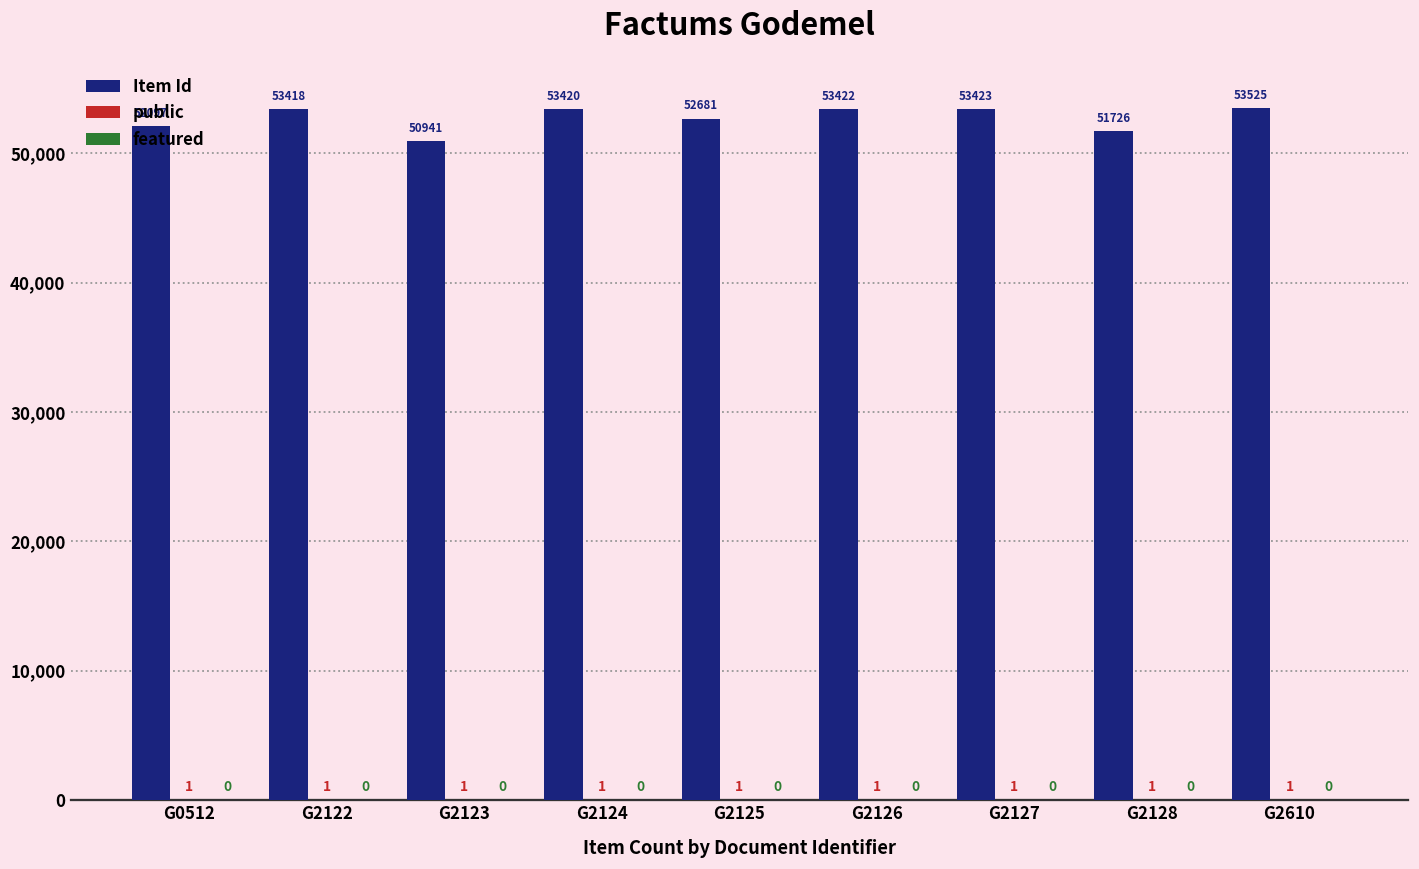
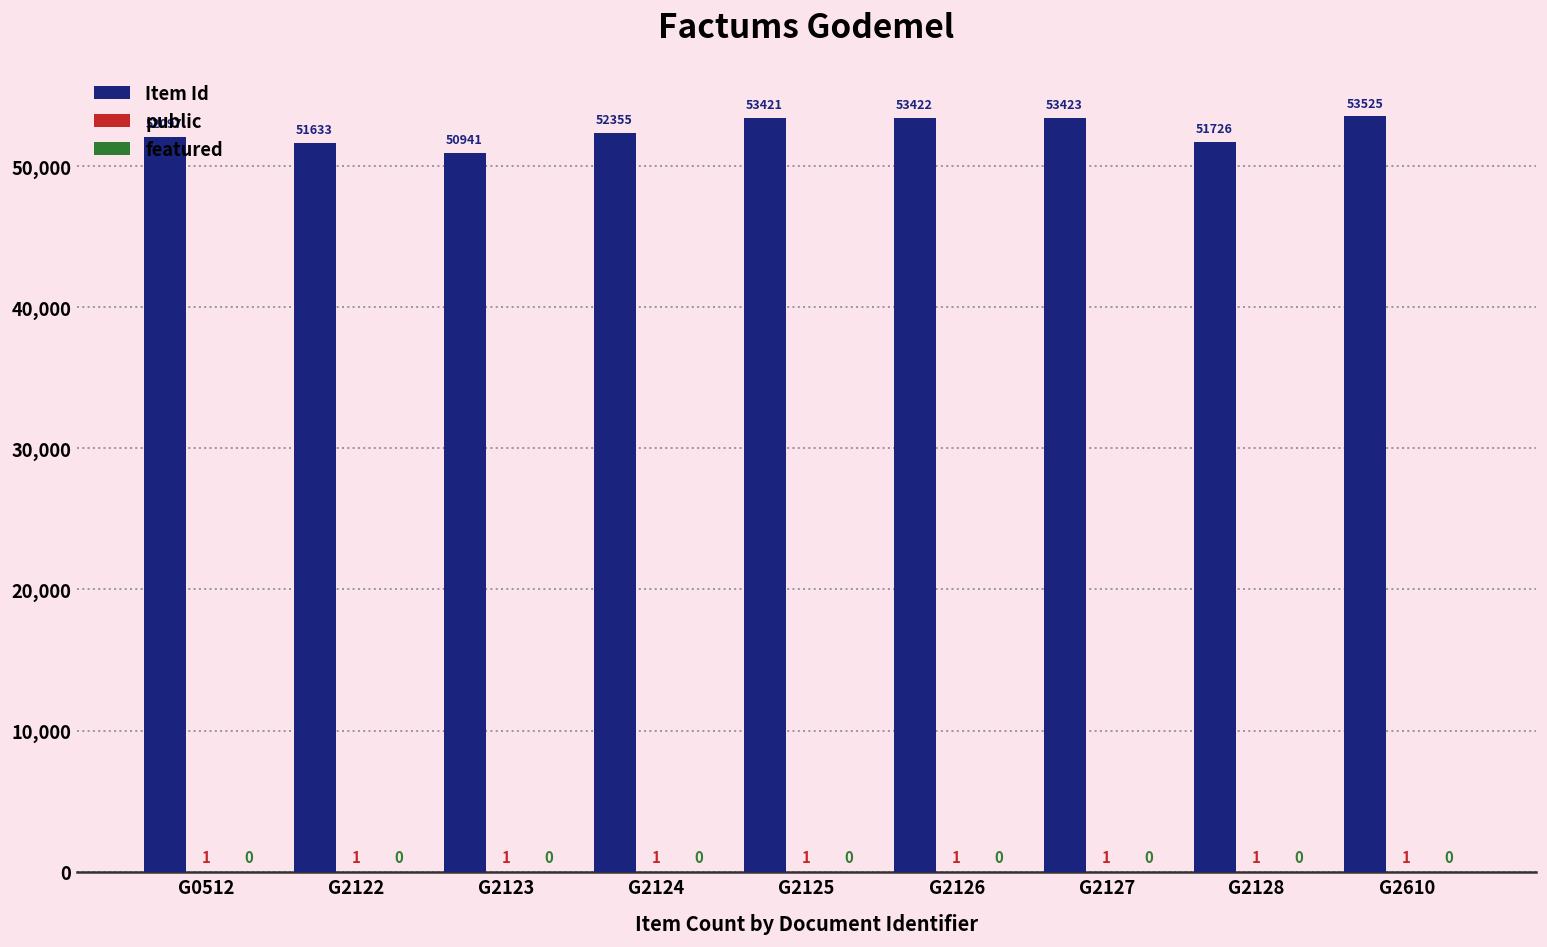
  {
    "Item Id": {
      "G0512": 52097,
-     "G2122": 53418,
+     "G2122": 51633,
      "G2123": 50941,
-     "G2124": 53420,
-     "G2125": 52681,
+     "G2124": 52355,
+     "G2125": 53421,
      "G2126": 53422,
      "G2127": 53423,
      "G2128": 51726,
      "G2610": 53525
    },
    "public": {
      "G0512": 1,
      "G2122": 1,
      "G2123": 1,
      "G2124": 1,
      "G2125": 1,
      "G2126": 1,
      "G2127": 1,
      "G2128": 1,
      "G2610": 1
    },
    "featured": {
      "G0512": 0,
      "G2122": 0,
      "G2123": 0,
      "G2124": 0,
      "G2125": 0,
      "G2126": 0,
      "G2127": 0,
      "G2128": 0,
      "G2610": 0
    }
  }
